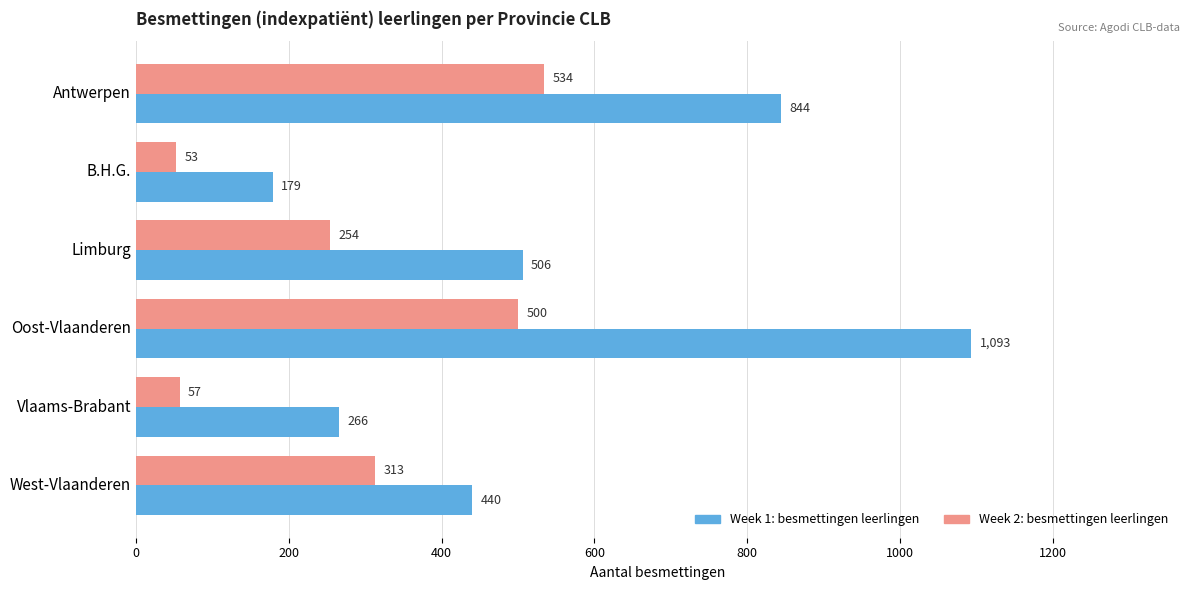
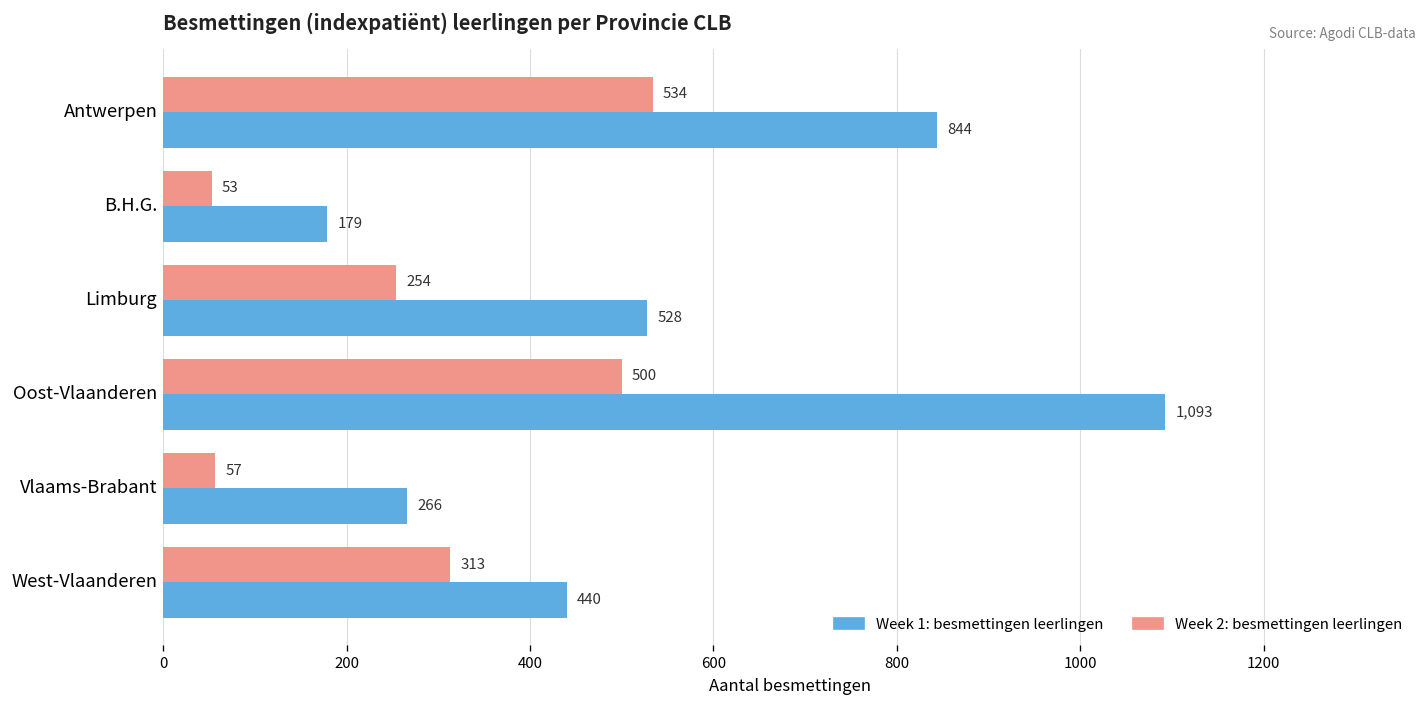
  {
    "Week 1: besmettingen leerlingen": {
      "Antwerpen": "844",
      "B.H.G.": "179",
-     "Limburg": "506",
+     "Limburg": "528",
      "Oost-Vlaanderen": "1,093",
      "Vlaams-Brabant": "266",
      "West-Vlaanderen": "440"
    },
    "Week 2: besmettingen leerlingen": {
      "Antwerpen": "534",
      "B.H.G.": "53",
      "Limburg": "254",
      "Oost-Vlaanderen": "500",
      "Vlaams-Brabant": "57",
      "West-Vlaanderen": "313"
    }
  }
